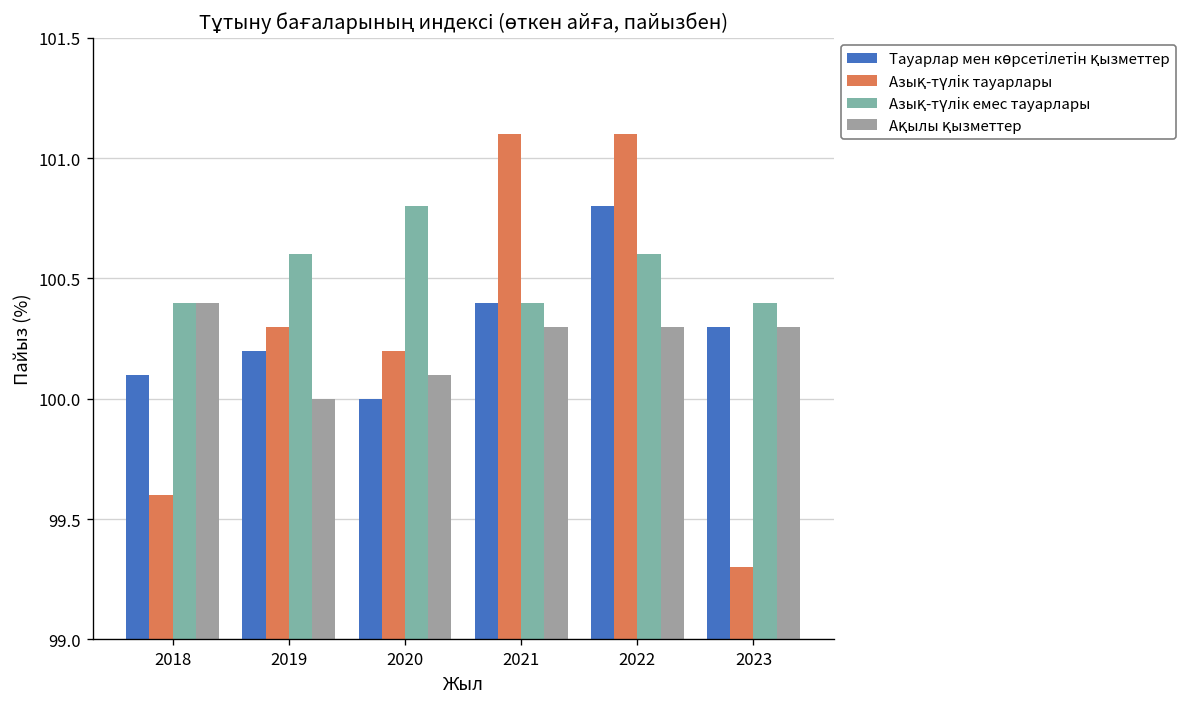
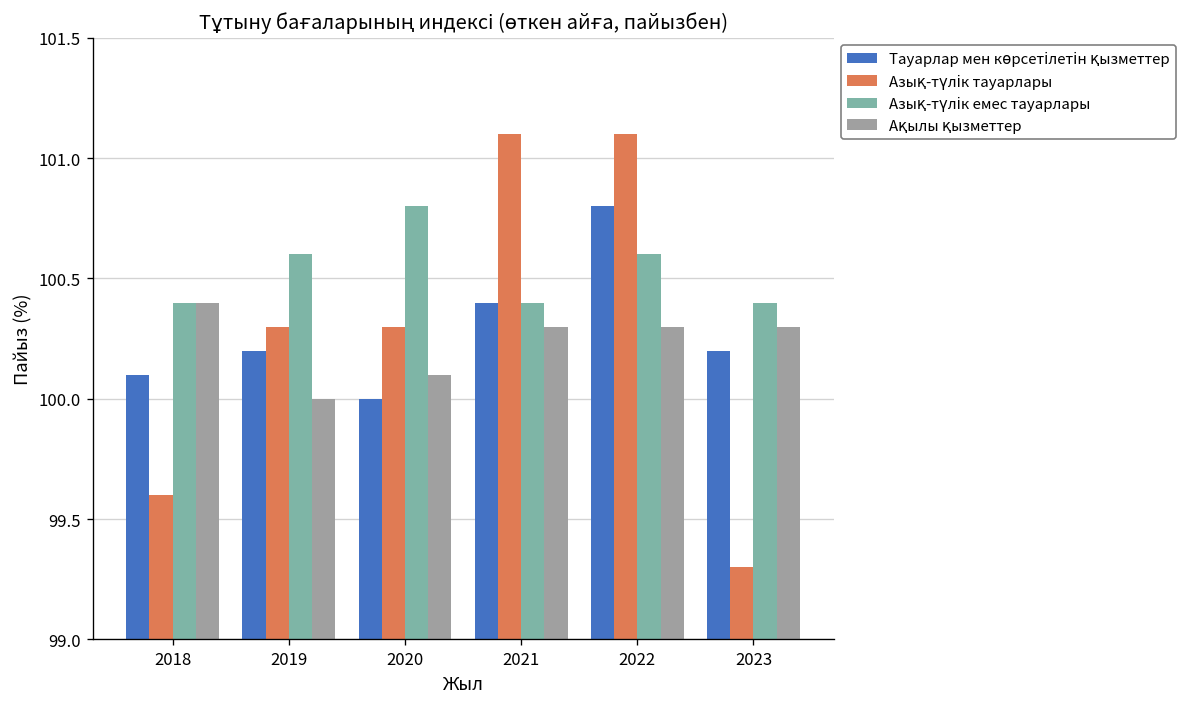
  {
    "Тауарлар мен көрсетілетін қызметтер": {
      "2018": 100.1,
      "2019": 100.2,
      "2020": 100.0,
      "2021": 100.4,
      "2022": 100.8,
-     "2023": 100.3
+     "2023": 100.2
    },
    "Азық-түлік тауарлары": {
      "2018": 99.6,
      "2019": 100.3,
-     "2020": 100.2,
+     "2020": 100.3,
      "2021": 101.1,
      "2022": 101.1,
      "2023": 99.3
    }
  }
